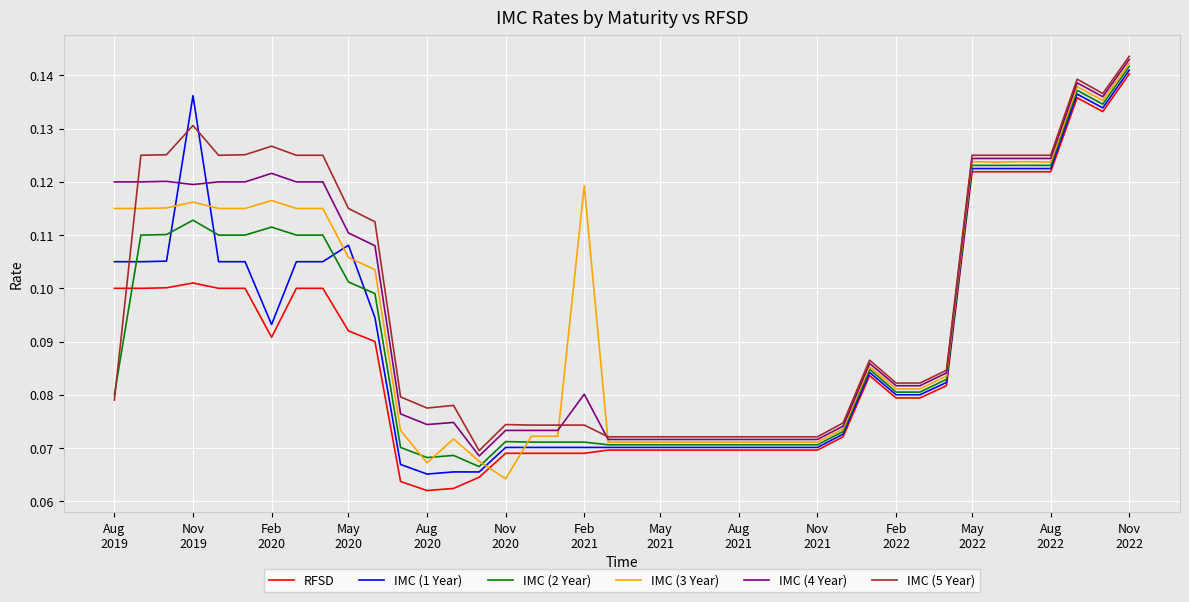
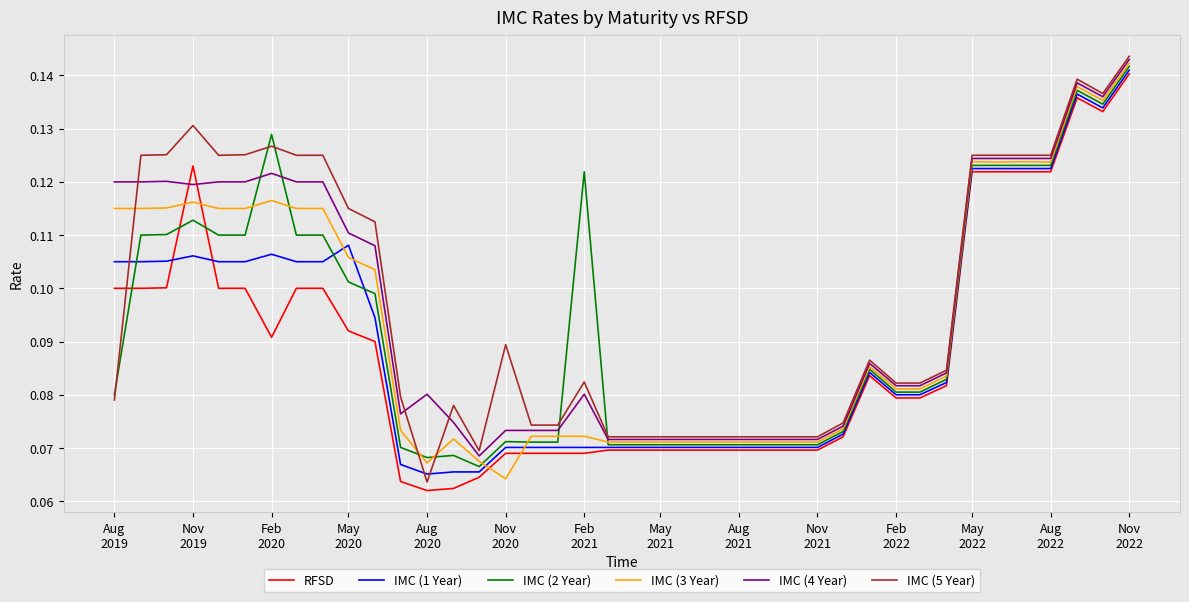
  {
    "RFSD": {
      "Aug 2019": 0.100,
-     "Nov 2019": 0.101,
+     "Nov 2019": 0.123,
      "Feb 2020": 0.091,
      "May 2020": 0.092,
      "Aug 2020": 0.062,
      "Nov 2020": 0.069,
      "Feb 2021": 0.069,
      "May 2021": 0.070,
      "Aug 2021": 0.070,
      "Nov 2021": 0.070,
      "Feb 2022": 0.079,
      "May 2022": 0.122,
      "Aug 2022": 0.122,
      "Nov 2022": 0.140
    },
    "IMC (1 Year)": {
      "Aug 2019": 0.105,
-     "Nov 2019": 0.136,
-     "Feb 2020": 0.093,
+     "Nov 2019": 0.106,
+     "Feb 2020": 0.106,
      "May 2020": 0.108,
      "Aug 2020": 0.065,
      "Nov 2020": 0.070,
      "Feb 2021": 0.070,
      "May 2021": 0.070,
      "Aug 2021": 0.070,
      "Nov 2021": 0.070,
      "Feb 2022": 0.080,
      "May 2022": 0.123,
      "Aug 2022": 0.123,
      "Nov 2022": 0.141
    },
    "IMC (2 Year)": {
      "Aug 2019": 0.080,
      "Nov 2019": 0.113,
-     "Feb 2020": 0.112,
+     "Feb 2020": 0.129,
      "May 2020": 0.101,
      "Aug 2020": 0.068,
      "Nov 2020": 0.071,
-     "Feb 2021": 0.071,
+     "Feb 2021": 0.122,
      "May 2021": 0.071,
      "Aug 2021": 0.071,
      "Nov 2021": 0.071,
      "Feb 2022": 0.081,
      "May 2022": 0.123,
      "Aug 2022": 0.123,
      "Nov 2022": 0.142
    },
    "IMC (3 Year)": {
      "Aug 2019": 0.115,
      "Nov 2019": 0.116,
      "Feb 2020": 0.117,
      "May 2020": 0.106,
      "Aug 2020": 0.067,
      "Nov 2020": 0.064,
-     "Feb 2021": 0.119,
+     "Feb 2021": 0.072,
      "May 2021": 0.071,
      "Aug 2021": 0.071,
      "Nov 2021": 0.071,
      "Feb 2022": 0.081,
      "May 2022": 0.124,
      "Aug 2022": 0.124,
      "Nov 2022": 0.142
    },
    "IMC (4 Year)": {
      "Aug 2019": 0.120,
      "Nov 2019": 0.120,
      "Feb 2020": 0.122,
      "May 2020": 0.110,
-     "Aug 2020": 0.074,
+     "Aug 2020": 0.080,
      "Nov 2020": 0.073,
      "Feb 2021": 0.080,
      "May 2021": 0.072,
      "Aug 2021": 0.072,
      "Nov 2021": 0.072,
      "Feb 2022": 0.082,
      "May 2022": 0.124,
      "Aug 2022": 0.124,
      "Nov 2022": 0.143
    },
    "IMC (5 Year)": {
      "Aug 2019": 0.079,
      "Nov 2019": 0.131,
      "Feb 2020": 0.127,
      "May 2020": 0.115,
-     "Aug 2020": 0.078,
-     "Nov 2020": 0.074,
-     "Feb 2021": 0.074,
+     "Aug 2020": 0.064,
+     "Nov 2020": 0.089,
+     "Feb 2021": 0.082,
      "May 2021": 0.072,
      "Aug 2021": 0.072,
      "Nov 2021": 0.072,
      "Feb 2022": 0.082,
      "May 2022": 0.125,
      "Aug 2022": 0.125,
      "Nov 2022": 0.144
    }
  }
